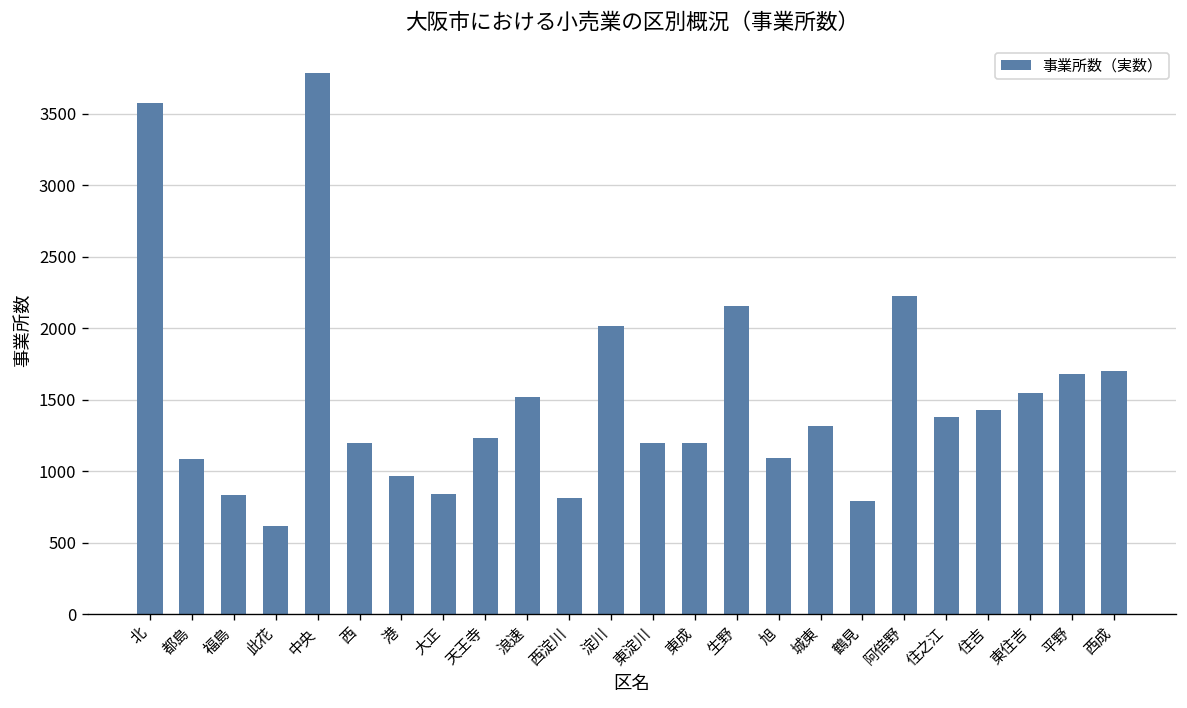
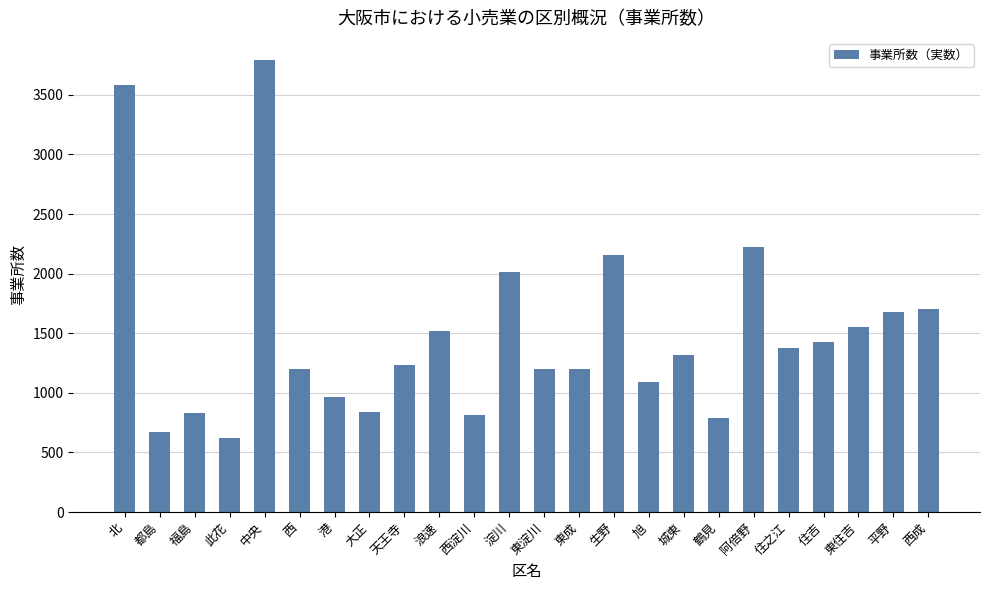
  {
    "北": 3580,
-   "都島": 1090,
+   "都島": 670,
    "福島": 840,
    "此花": 620,
    "中央": 3790,
    "西": 1200,
    "港": 970,
    "大正": 840,
    "天王寺": 1230,
    "浪速": 1520,
    "西淀川": 810,
    "淀川": 2020,
    "東淀川": 1200,
    "東成": 1200,
    "生野": 2150,
    "旭": 1090,
    "城東": 1320,
    "鶴見": 790,
    "阿倍野": 2230,
    "住之江": 1380,
    "住吉": 1430,
    "東住吉": 1550,
    "平野": 1680,
    "西成": 1700
  }
